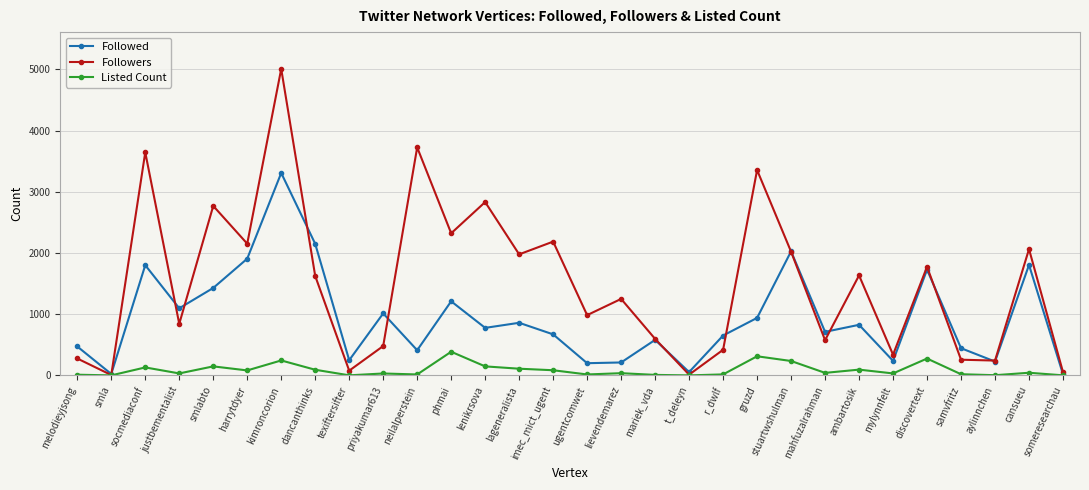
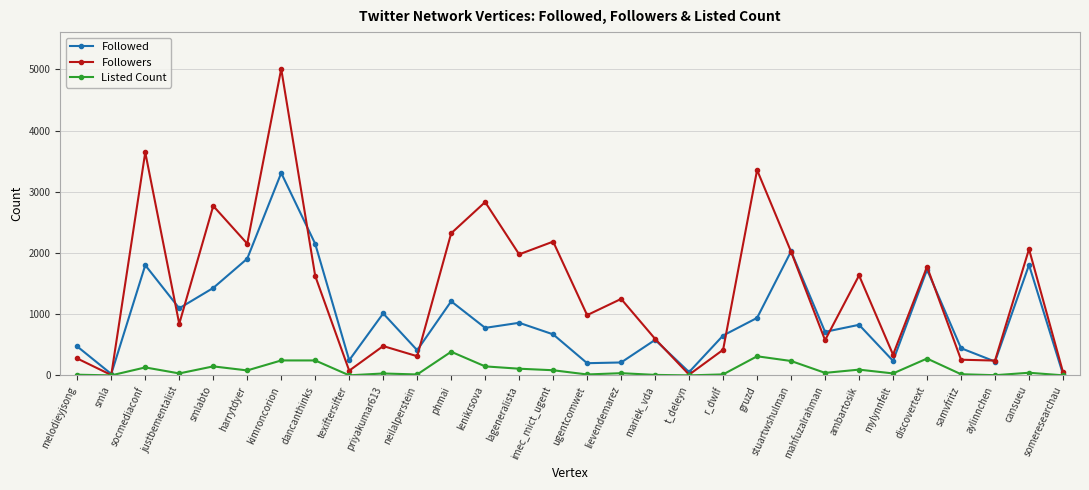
  {
    "Followed": {
      "melodieyjsong": 500,
      "socmediaconf": 1800,
      "justbementalist": 1100,
      "smlabto": 1400,
      "harrytdyer": 1900,
      "kimroncorion": 3300,
      "dancanthinks": 2200,
      "texiftersifter": 200,
      "priyakumar613": 1000,
      "neilalperstein": 400,
      "phmai": 1200,
      "lenikrsova": 800,
      "lageneralista": 900,
      "imec_mict_ugent": 700,
      "ugentcomwet": 200,
      "lievendemarez": 200,
      "r_dwlf": 700,
      "gruzd": 900,
      "mahfuzalrahman": 700,
      "ambartosik": 800,
      "mylynnfelt": 200,
      "discovertext": 1700,
      "samvfritz": 400,
      "cansueu": 1800
    },
    "Followers": {
      "melodieyjsong": 300,
      "socmediaconf": 3600,
      "justbementalist": 800,
      "smlabto": 2800,
      "harrytdyer": 2200,
      "kimroncorion": 5000,
      "dancanthinks": 1600,
      "texiftersifter": 100,
      "priyakumar613": 500,
-     "neilalperstein": 3700,
+     "neilalperstein": 300,
      "phmai": 2300,
      "lenikrsova": 2800,
      "lageneralista": 2000,
      "imec_mict_ugent": 2200,
      "ugentcomwet": 1000,
      "lievendemarez": 1300,
      "r_dwlf": 400,
      "gruzd": 3400,
      "mahfuzalrahman": 600,
      "ambartosik": 1600,
      "mylynnfelt": 300,
      "discovertext": 1800,
      "samvfritz": 300,
      "cansueu": 2100
    },
    "Listed Count": {
      "melodieyjsong": 0,
      "socmediaconf": 100,
      "justbementalist": 0,
      "smlabto": 100,
      "harrytdyer": 100,
      "kimroncorion": 200,
-     "dancanthinks": 100,
+     "dancanthinks": 200,
      "texiftersifter": 0,
      "priyakumar613": 0,
      "neilalperstein": 0,
      "phmai": 400,
      "lenikrsova": 100,
      "lageneralista": 100,
      "imec_mict_ugent": 100,
      "ugentcomwet": 0,
      "lievendemarez": 0,
      "mariek_vda": 0,
      "r_dwlf": 0,
      "gruzd": 300,
      "stuartwshulman": 200,
      "mahfuzalrahman": 0,
      "ambartosik": 100,
      "mylynnfelt": 0,
      "discovertext": 300,
      "samvfritz": 0,
      "aylinnchen": 0,
      "cansueu": 0
    }
  }
